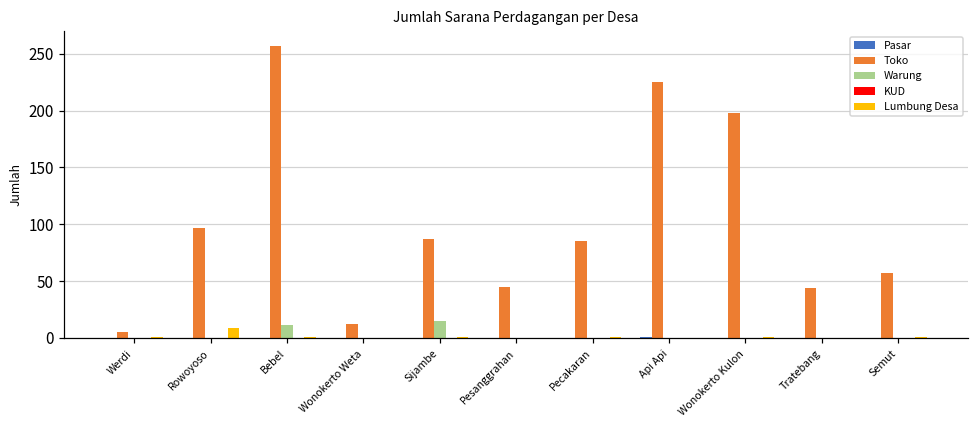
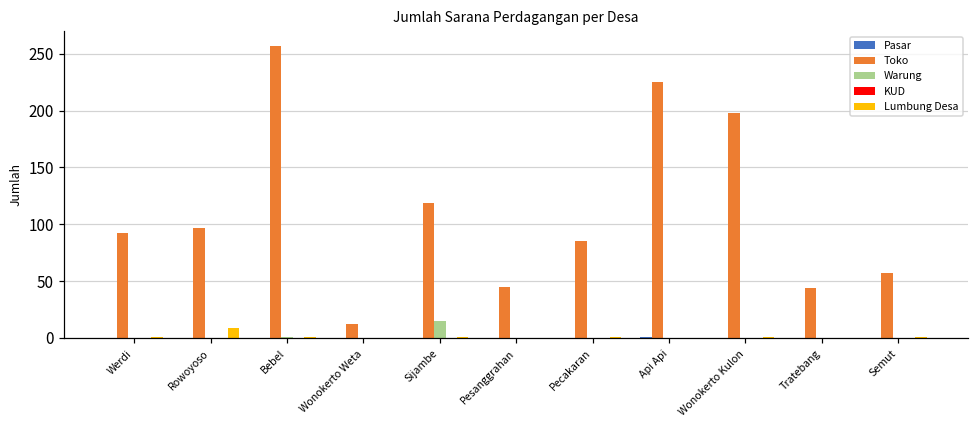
  {
    "Pasar": {
      "Werdi": 0,
      "Rowoyoso": 0,
      "Bebel": 0,
      "Wonokerto Weta": 0,
      "Sijambe": 0,
      "Pesanggrahan": 0,
      "Pecakaran": 0,
      "Wonokerto Kulon": 0,
      "Tratebang": 0,
      "Semut": 0
    },
    "Toko": {
-     "Werdi": 5,
+     "Werdi": 92,
      "Rowoyoso": 97,
      "Bebel": 257,
      "Wonokerto Weta": 12,
-     "Sijambe": 87,
+     "Sijambe": 119,
      "Pesanggrahan": 45,
      "Pecakaran": 85,
      "Api Api": 225,
      "Wonokerto Kulon": 198,
      "Tratebang": 44,
      "Semut": 57
    },
    "Warung": {
      "Werdi": 0,
      "Rowoyoso": 0,
-     "Bebel": 11,
+     "Bebel": 1,
      "Wonokerto Weta": 0,
      "Sijambe": 15,
      "Pesanggrahan": 0,
      "Pecakaran": 0,
      "Api Api": 0,
      "Wonokerto Kulon": 0,
      "Tratebang": 0,
      "Semut": 0
    },
    "KUD": {
      "Werdi": 0,
      "Rowoyoso": 0,
      "Bebel": 0,
      "Wonokerto Weta": 0,
      "Sijambe": 0,
      "Pesanggrahan": 0,
      "Pecakaran": 0,
      "Api Api": 0,
      "Wonokerto Kulon": 0,
      "Tratebang": 0,
      "Semut": 0
    },
    "Lumbung Desa": {
      "Rowoyoso": 9,
      "Wonokerto Weta": 0,
      "Pesanggrahan": 0,
      "Api Api": 0,
      "Tratebang": 0
    }
  }
